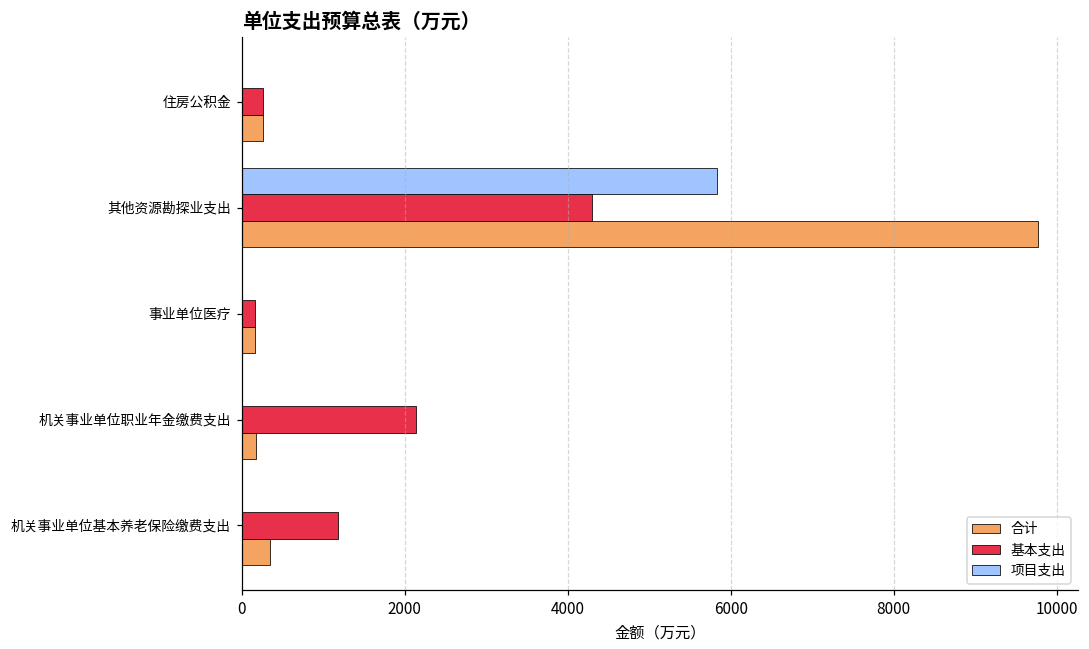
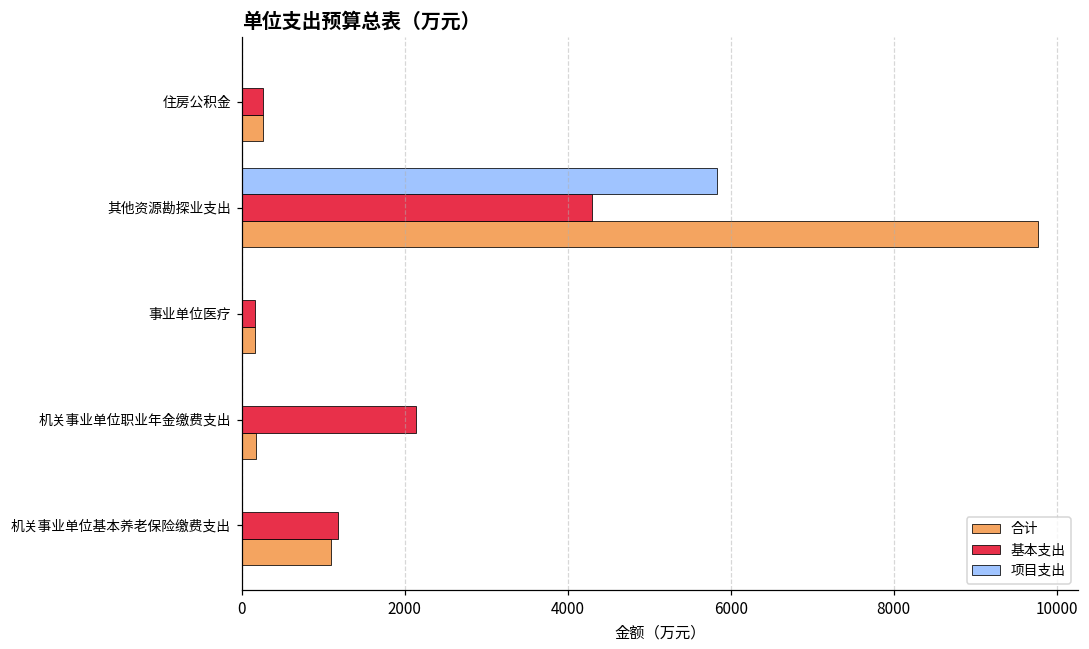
  {
    "合计": {
      "住房公积金": 300,
      "其他资源勘探业支出": 9800,
      "事业单位医疗": 200,
      "机关事业单位职业年金缴费支出": 200,
-     "机关事业单位基本养老保险缴费支出": 300
+     "机关事业单位基本养老保险缴费支出": 1100
    },
    "基本支出": {
      "住房公积金": 300,
      "其他资源勘探业支出": 4300,
      "事业单位医疗": 200,
      "机关事业单位职业年金缴费支出": 2100,
      "机关事业单位基本养老保险缴费支出": 1200
    },
    "项目支出": {
      "住房公积金": 0,
      "其他资源勘探业支出": 5800,
      "事业单位医疗": 0,
      "机关事业单位职业年金缴费支出": 0,
      "机关事业单位基本养老保险缴费支出": 0
    }
  }
